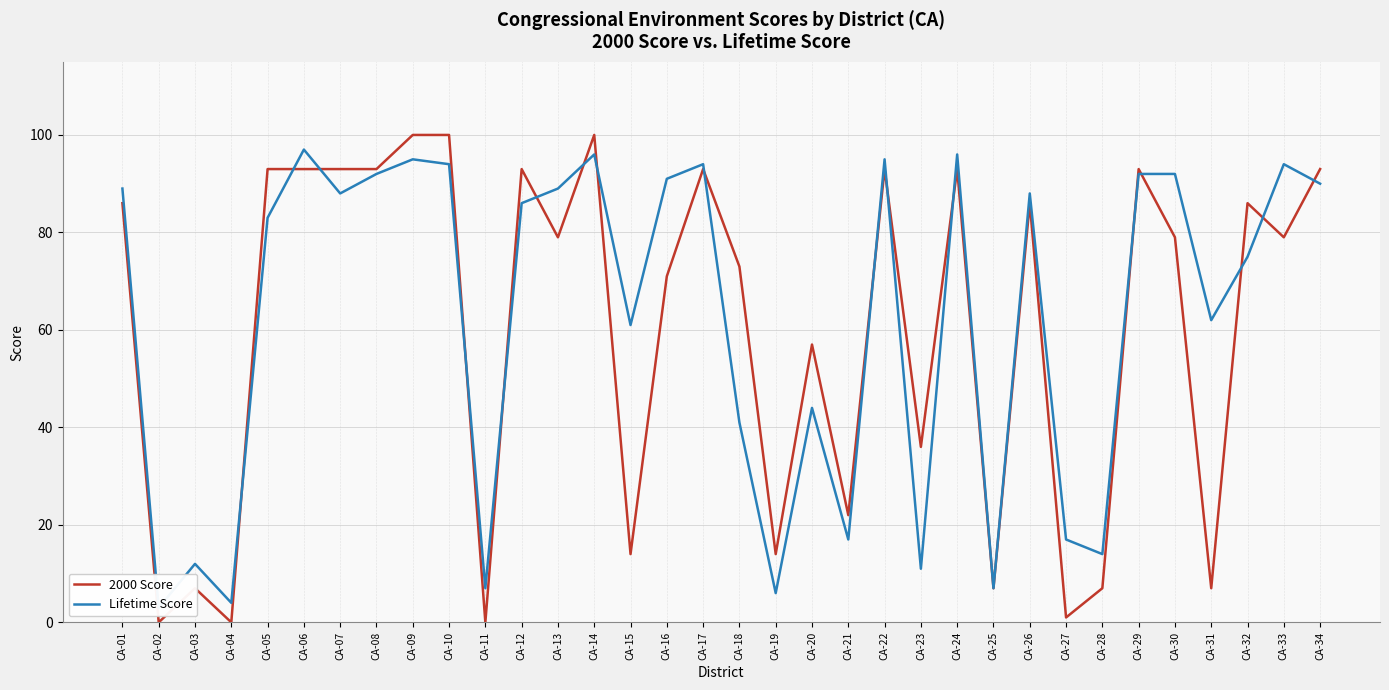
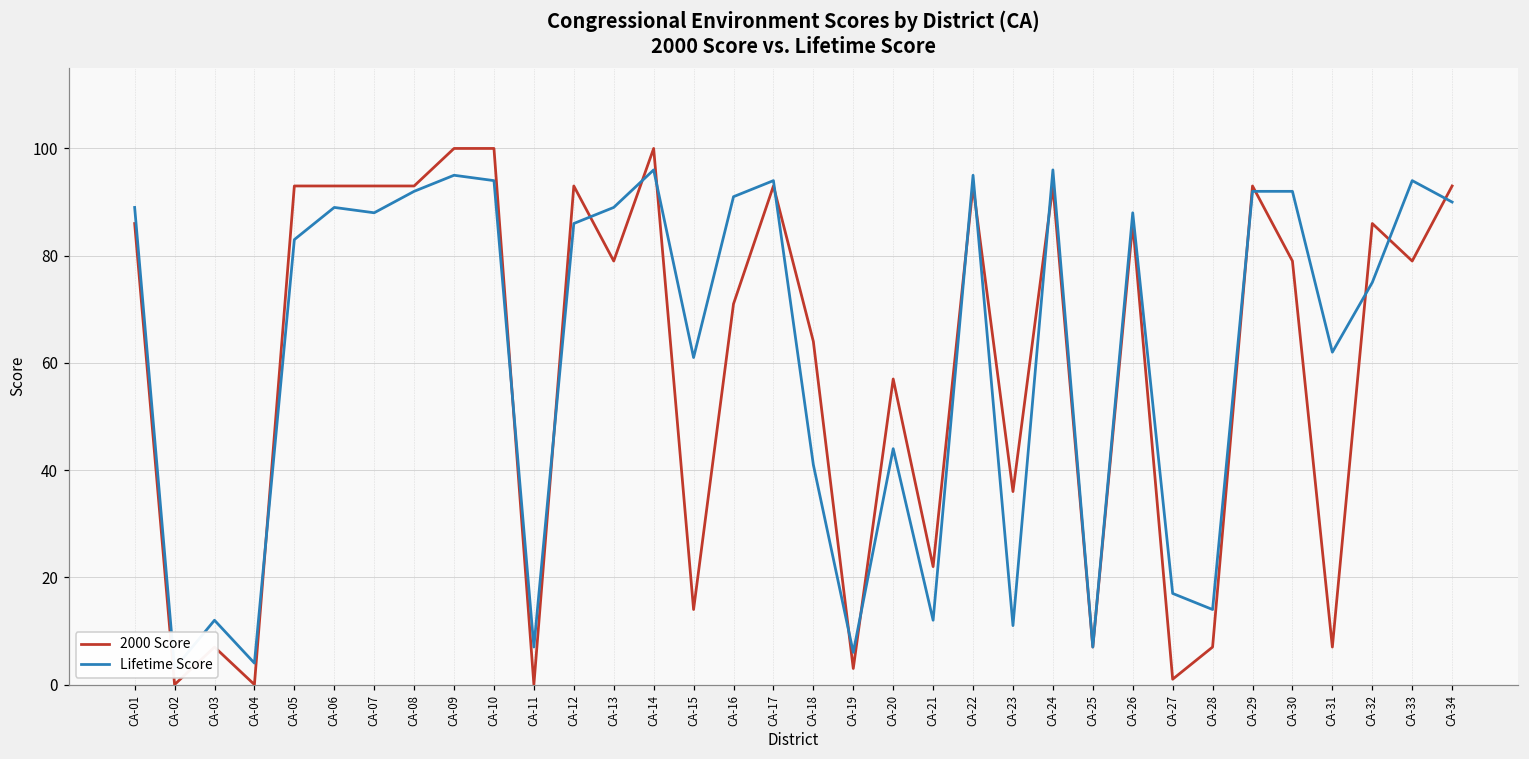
  {
    "2000 Score": {
      "CA-01": 86,
      "CA-02": 0,
      "CA-04": 0,
      "CA-05": 93,
      "CA-06": 93,
      "CA-07": 93,
      "CA-08": 93,
      "CA-09": 100,
      "CA-10": 100,
      "CA-11": 0,
      "CA-12": 93,
      "CA-13": 79,
      "CA-14": 100,
      "CA-15": 14,
      "CA-16": 71,
      "CA-17": 93,
-     "CA-18": 73,
-     "CA-19": 14,
+     "CA-18": 64,
+     "CA-19": 3,
      "CA-20": 57,
      "CA-21": 22,
      "CA-22": 93,
      "CA-23": 36,
      "CA-24": 93,
      "CA-26": 86,
      "CA-27": 1,
      "CA-28": 7,
      "CA-29": 93,
      "CA-30": 79,
      "CA-31": 7,
      "CA-32": 86,
      "CA-33": 79,
      "CA-34": 93
    },
    "Lifetime Score": {
      "CA-01": 89,
      "CA-03": 12,
      "CA-04": 4,
      "CA-05": 83,
-     "CA-06": 97,
+     "CA-06": 89,
      "CA-07": 88,
      "CA-08": 92,
      "CA-09": 95,
      "CA-10": 94,
      "CA-11": 7,
      "CA-12": 86,
      "CA-13": 89,
      "CA-14": 96,
      "CA-15": 61,
      "CA-16": 91,
      "CA-17": 94,
      "CA-18": 41,
      "CA-19": 6,
      "CA-20": 44,
-     "CA-21": 17,
+     "CA-21": 12,
      "CA-22": 95,
      "CA-23": 11,
      "CA-24": 96,
      "CA-26": 88,
      "CA-27": 17,
      "CA-28": 14,
      "CA-29": 92,
      "CA-30": 92,
      "CA-31": 62,
      "CA-32": 75,
      "CA-33": 94,
      "CA-34": 90
    }
  }
